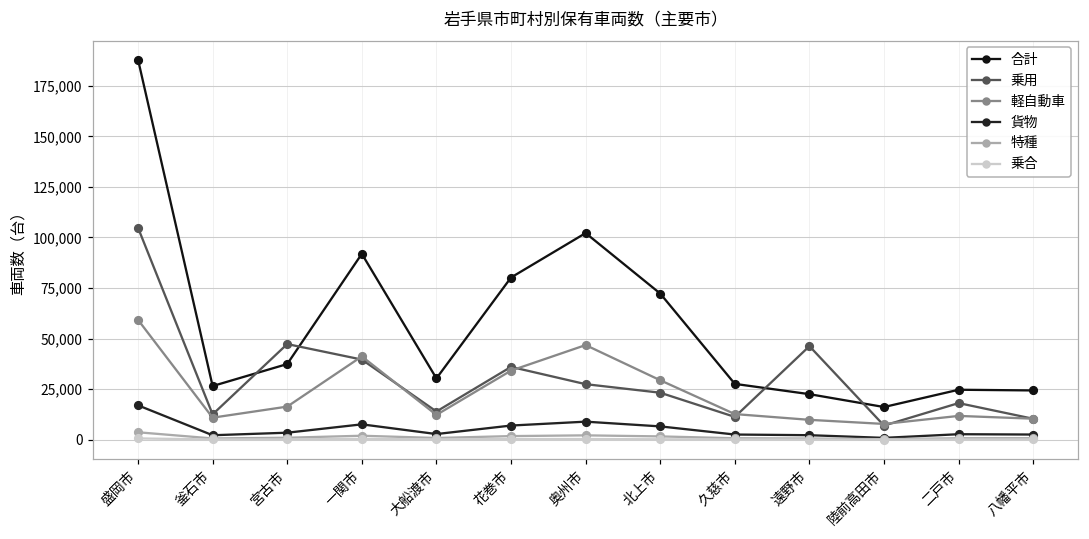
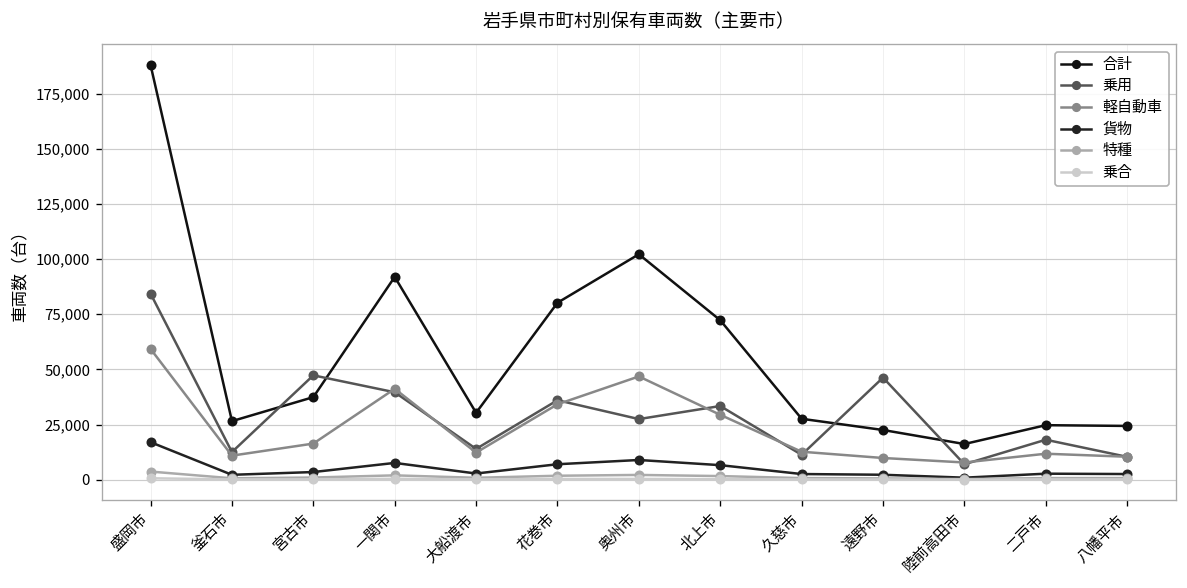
  {
    "乗用": {
-     "盛岡市": "105,000",
+     "盛岡市": "84,000",
      "釜石市": "13,000",
      "宮古市": "47,000",
      "一関市": "40,000",
      "大船渡市": "14,000",
      "花巻市": "36,000",
      "奥州市": "27,000",
-     "北上市": "23,000",
+     "北上市": "33,000",
      "久慈市": "11,000",
      "遠野市": "46,000",
      "二戸市": "18,000"
    }
  }
